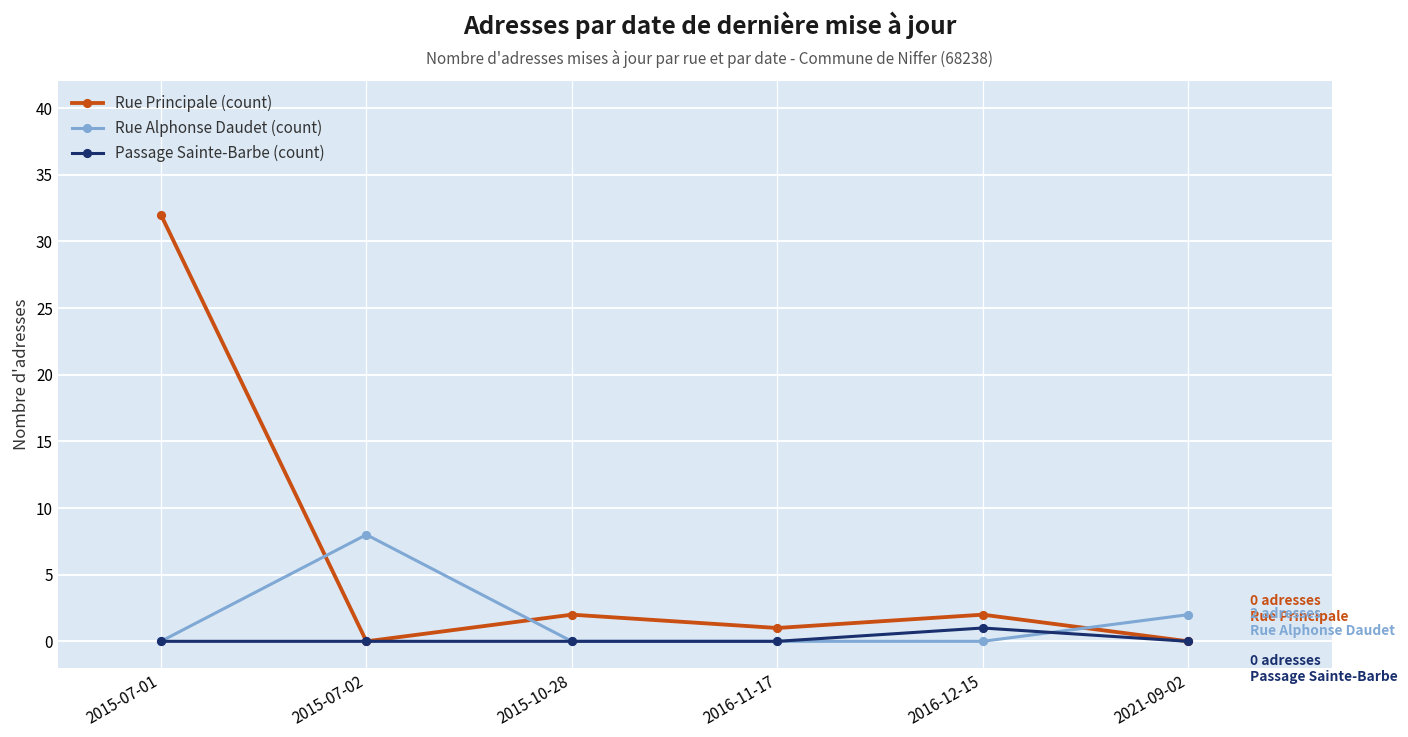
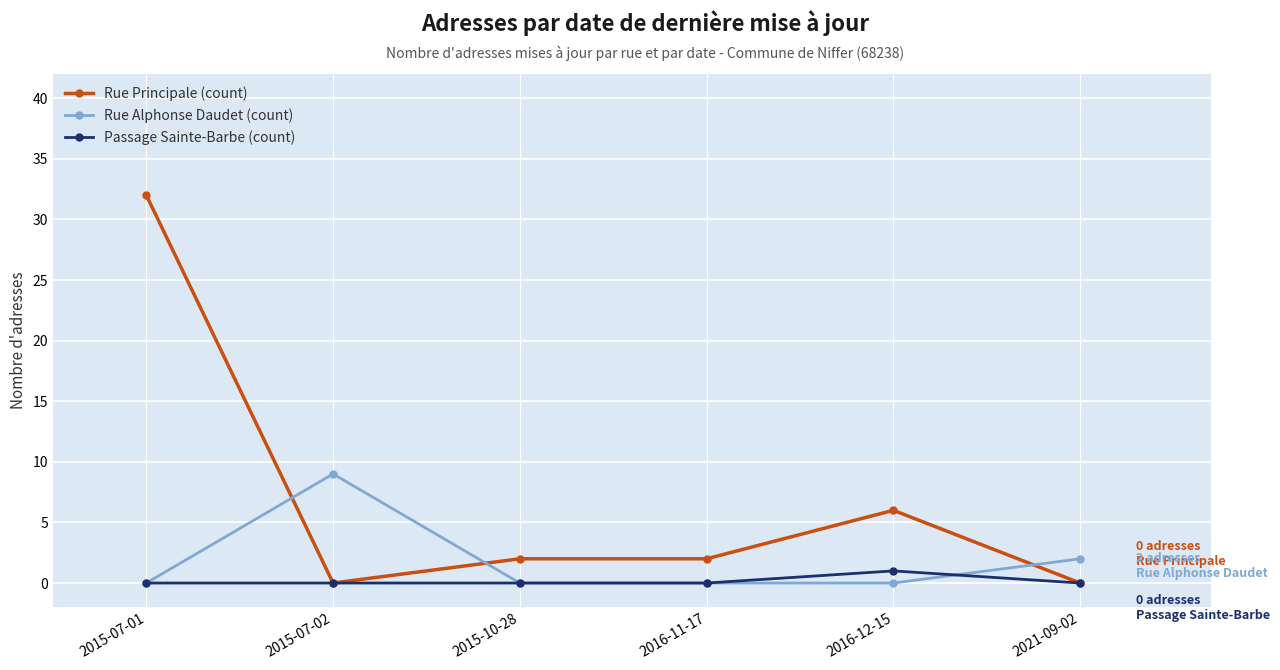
  {
    "Rue Principale (count)": {
      "2015-07-01": 32,
      "2015-10-28": 2,
-     "2016-11-17": 1,
-     "2016-12-15": 2
+     "2016-11-17": 2,
+     "2016-12-15": 6
    },
    "Rue Alphonse Daudet (count)": {
-     "2015-07-02": 8,
+     "2015-07-02": 9,
      "2016-12-15": 0,
      "2021-09-02": 2
    },
    "Passage Sainte-Barbe (count)": {
      "2016-12-15": 1
    }
  }
